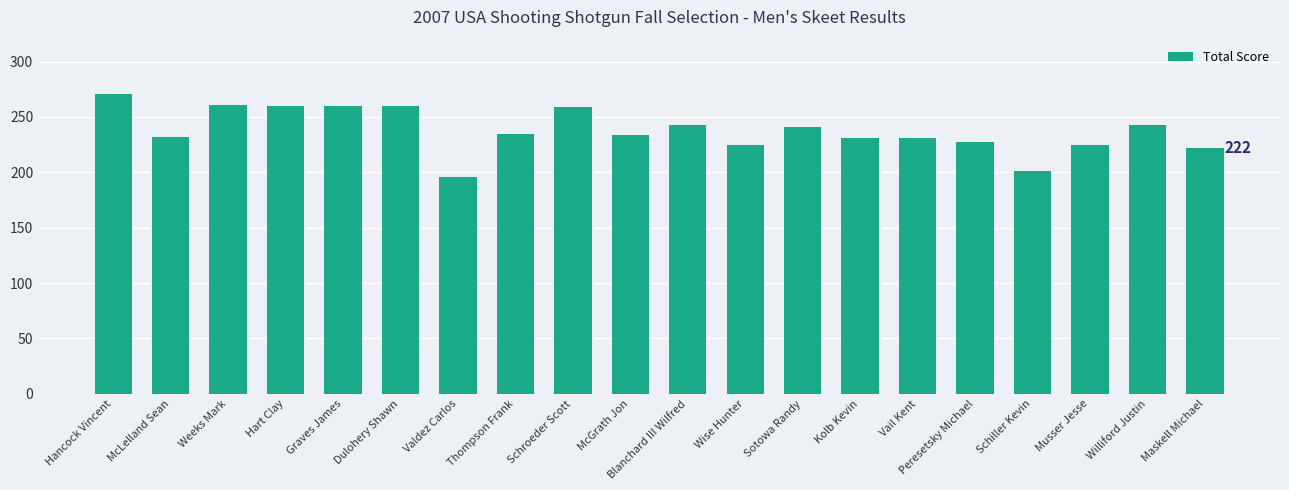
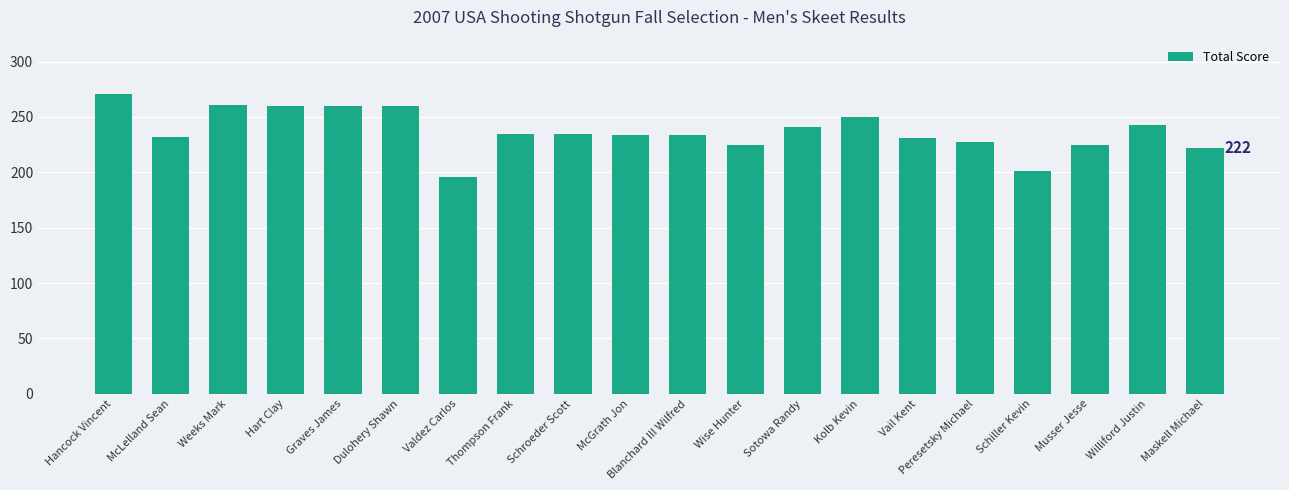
  {
    "Hancock Vincent": 271,
    "McLelland Sean": 232,
    "Weeks Mark": 261,
    "Hart Clay": 260,
    "Graves James": 260,
    "Dulohery Shawn": 260,
    "Valdez Carlos": 196,
    "Thompson Frank": 235,
-   "Schroeder Scott": 259,
+   "Schroeder Scott": 235,
    "McGrath Jon": 234,
-   "Blanchard III Wilfred": 243,
+   "Blanchard III Wilfred": 234,
    "Wise Hunter": 225,
    "Sotowa Randy": 241,
-   "Kolb Kevin": 231,
+   "Kolb Kevin": 250,
    "Vail Kent": 231,
    "Peresetsky Michael": 227,
    "Schiller Kevin": 201,
    "Musser Jesse": 225,
    "Williford Justin": 243
  }
